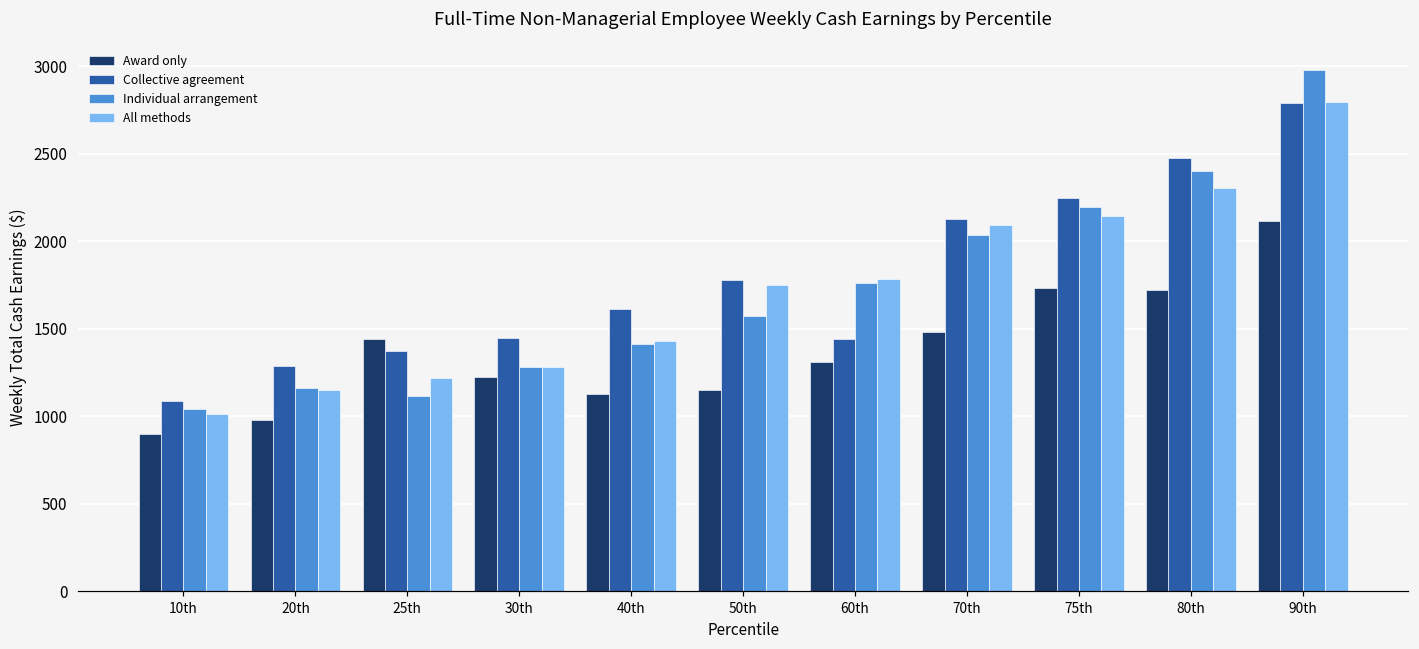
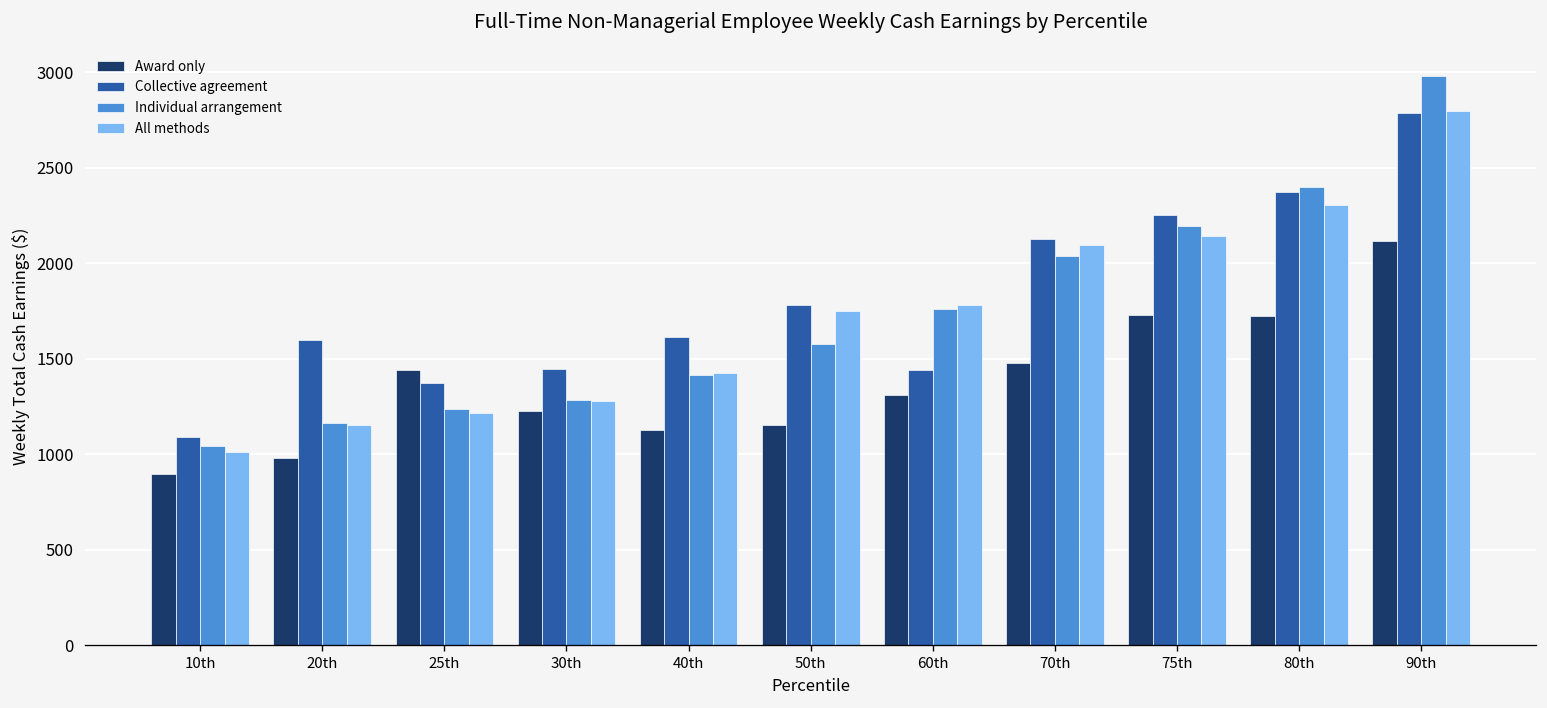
  {
    "Award only": {
      "10th": 900,
      "20th": 980,
      "25th": 1440,
      "30th": 1220,
      "40th": 1130,
      "50th": 1150,
      "60th": 1310,
      "70th": 1480,
      "75th": 1730,
      "80th": 1720,
      "90th": 2110
    },
    "Collective agreement": {
      "10th": 1090,
-     "20th": 1290,
+     "20th": 1600,
      "25th": 1370,
      "30th": 1450,
      "40th": 1610,
      "50th": 1780,
      "60th": 1440,
      "70th": 2130,
      "75th": 2250,
-     "80th": 2480,
+     "80th": 2370,
      "90th": 2790
    },
    "Individual arrangement": {
      "10th": 1040,
      "20th": 1170,
-     "25th": 1110,
+     "25th": 1240,
      "30th": 1290,
      "40th": 1410,
      "50th": 1580,
      "60th": 1760,
      "70th": 2040,
      "75th": 2200,
      "80th": 2400,
      "90th": 2980
    },
    "All methods": {
      "10th": 1010,
      "20th": 1150,
      "25th": 1220,
      "30th": 1280,
      "40th": 1430,
      "50th": 1750,
      "60th": 1780,
      "70th": 2090,
      "75th": 2140,
      "80th": 2300,
      "90th": 2800
    }
  }
